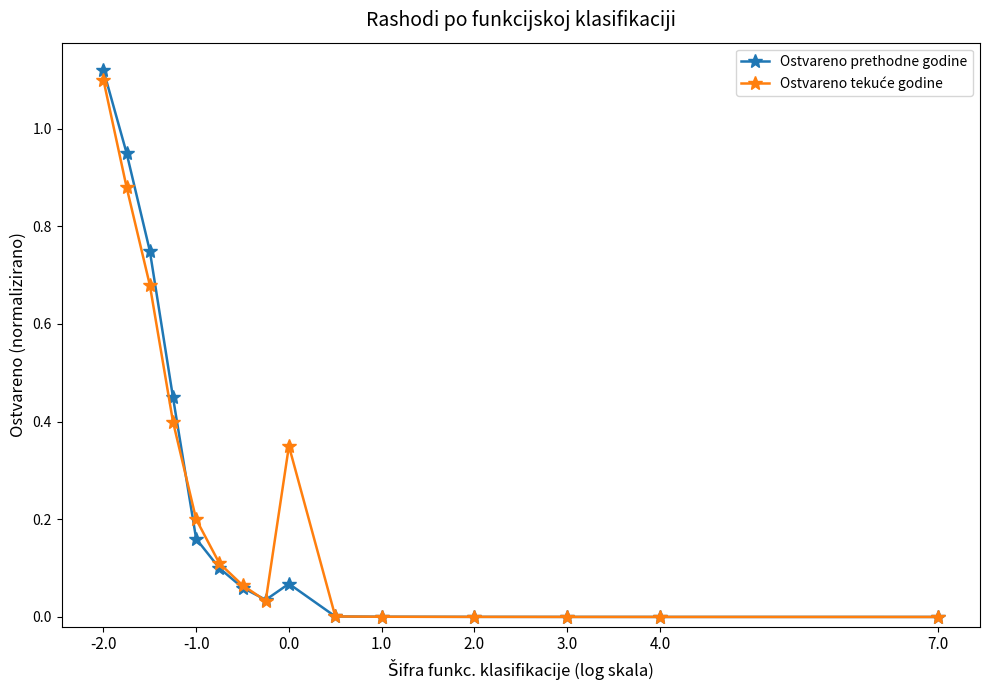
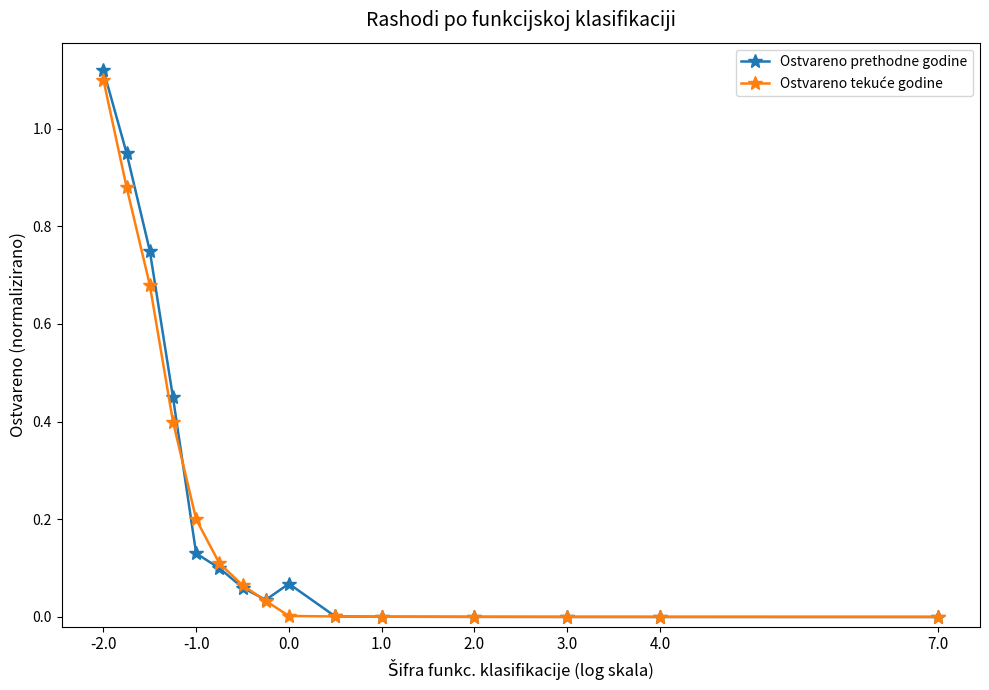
  {
    "Ostvareno prethodne godine": {
      "-2.0": 1.12,
-     "-1.0": 0.16,
+     "-1.0": 0.13,
      "0.0": 0.07
    },
    "Ostvareno tekuće godine": {
      "-2.0": 1.10,
      "-1.0": 0.20,
-     "0.0": 0.35
+     "0.0": 0.00
    }
  }
